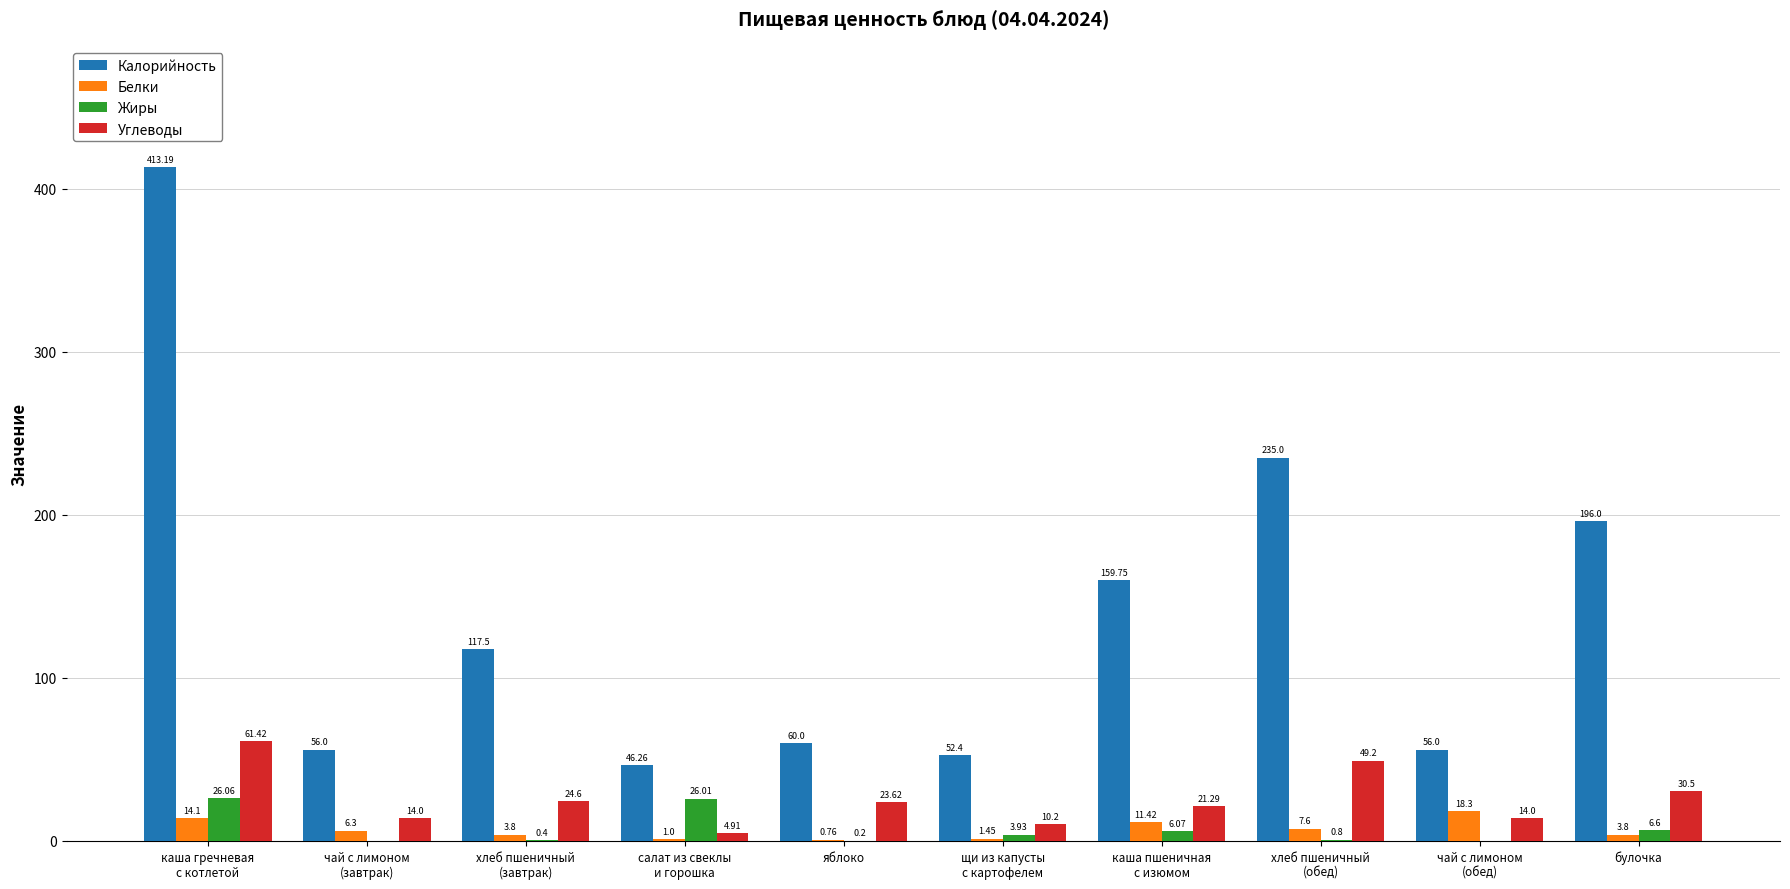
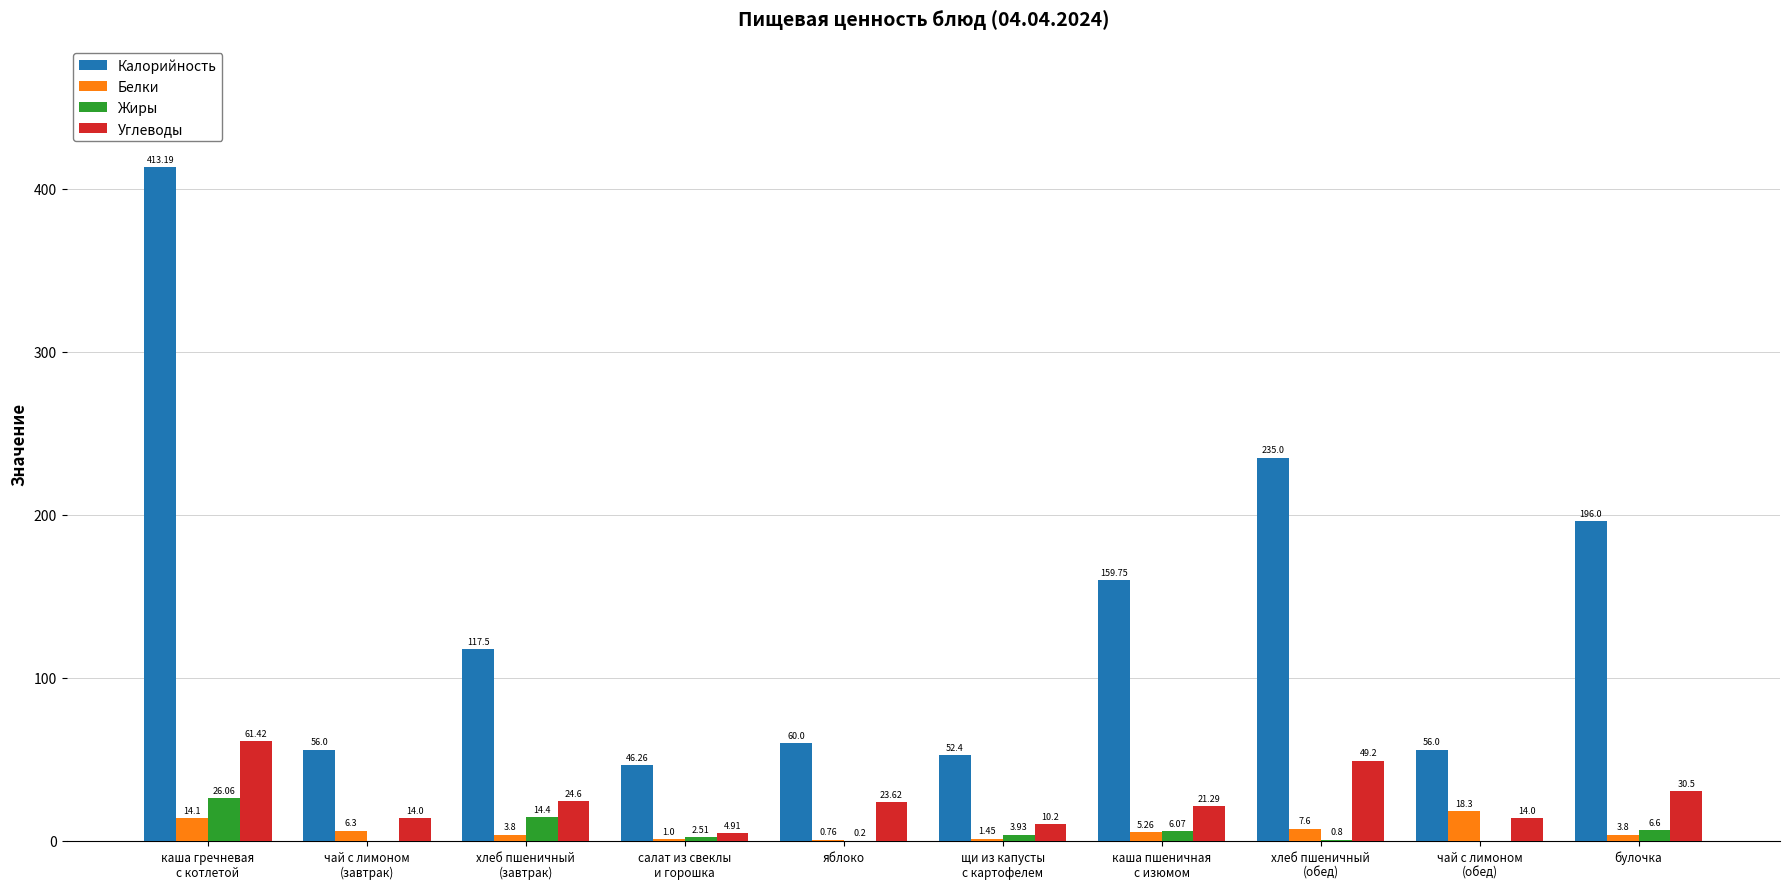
  {
    "Калорийность": {
      "каша гречневая с котлетой": 413.19,
      "чай с лимоном (завтрак)": 56.0,
      "хлеб пшеничный (завтрак)": 117.5,
      "салат из свеклы и горошка": 46.26,
      "яблоко": 60.0,
      "щи из капусты с картофелем": 52.4,
      "каша пшеничная с изюмом": 159.75,
      "хлеб пшеничный (обед)": 235.0,
      "чай с лимоном (обед)": 56.0,
      "булочка": 196.0
    },
    "Белки": {
      "каша гречневая с котлетой": 14.1,
      "чай с лимоном (завтрак)": 6.3,
      "хлеб пшеничный (завтрак)": 3.8,
      "салат из свеклы и горошка": 1.0,
      "яблоко": 0.76,
      "щи из капусты с картофелем": 1.45,
-     "каша пшеничная с изюмом": 11.42,
+     "каша пшеничная с изюмом": 5.26,
      "хлеб пшеничный (обед)": 7.6,
      "чай с лимоном (обед)": 18.3,
      "булочка": 3.8
    },
    "Жиры": {
      "каша гречневая с котлетой": 26.06,
-     "хлеб пшеничный (завтрак)": 0.4,
-     "салат из свеклы и горошка": 26.01,
+     "хлеб пшеничный (завтрак)": 14.4,
+     "салат из свеклы и горошка": 2.51,
      "яблоко": 0.2,
      "щи из капусты с картофелем": 3.93,
      "каша пшеничная с изюмом": 6.07,
      "хлеб пшеничный (обед)": 0.8,
      "булочка": 6.6
    },
    "Углеводы": {
      "каша гречневая с котлетой": 61.42,
      "чай с лимоном (завтрак)": 14.0,
      "хлеб пшеничный (завтрак)": 24.6,
      "салат из свеклы и горошка": 4.91,
      "яблоко": 23.62,
      "щи из капусты с картофелем": 10.2,
      "каша пшеничная с изюмом": 21.29,
      "хлеб пшеничный (обед)": 49.2,
      "чай с лимоном (обед)": 14.0,
      "булочка": 30.5
    }
  }
